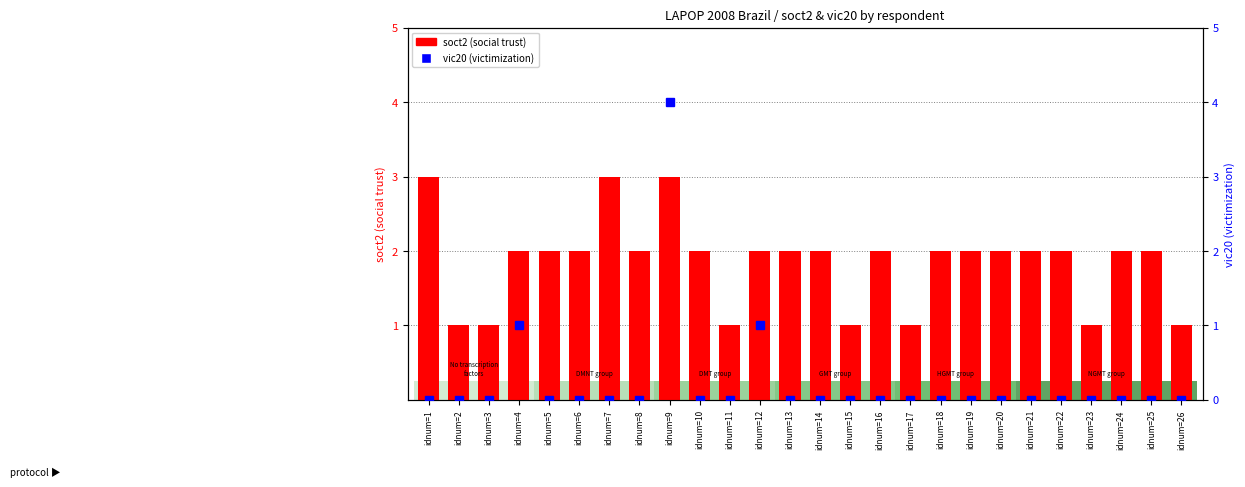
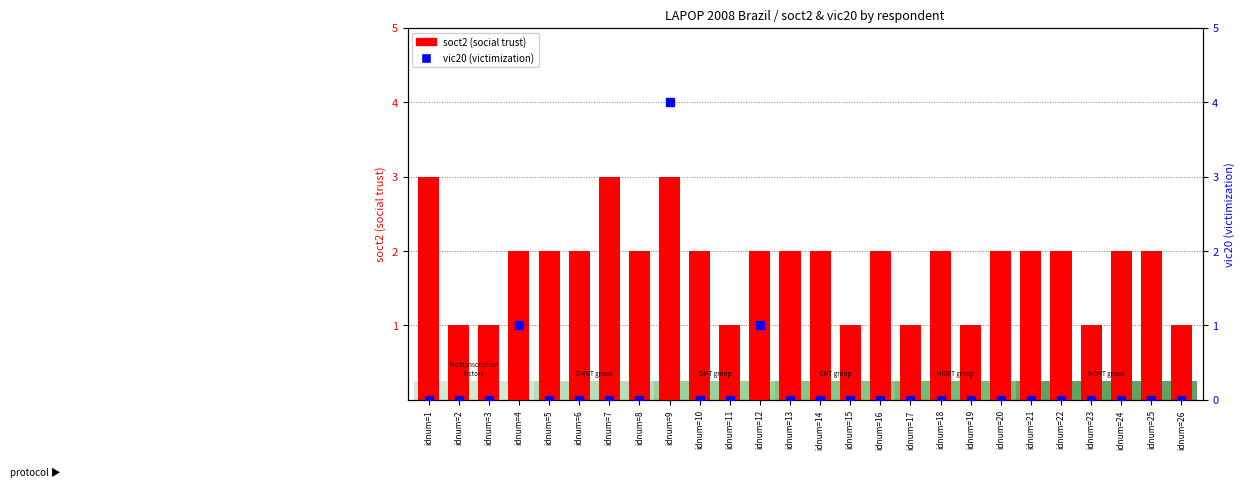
  {
    "soct2 (social trust)": {
      "idnum=1": 3,
      "idnum=2": 1,
      "idnum=3": 1,
      "idnum=4": 2,
      "idnum=5": 2,
      "idnum=6": 2,
      "idnum=7": 3,
      "idnum=8": 2,
      "idnum=9": 3,
      "idnum=10": 2,
      "idnum=11": 1,
      "idnum=12": 2,
      "idnum=13": 2,
      "idnum=14": 2,
      "idnum=15": 1,
      "idnum=16": 2,
      "idnum=17": 1,
      "idnum=18": 2,
-     "idnum=19": 2,
+     "idnum=19": 1,
      "idnum=20": 2,
      "idnum=21": 2,
      "idnum=22": 2,
      "idnum=23": 1,
      "idnum=24": 2,
      "idnum=25": 2,
      "idnum=26": 1
    }
  }
